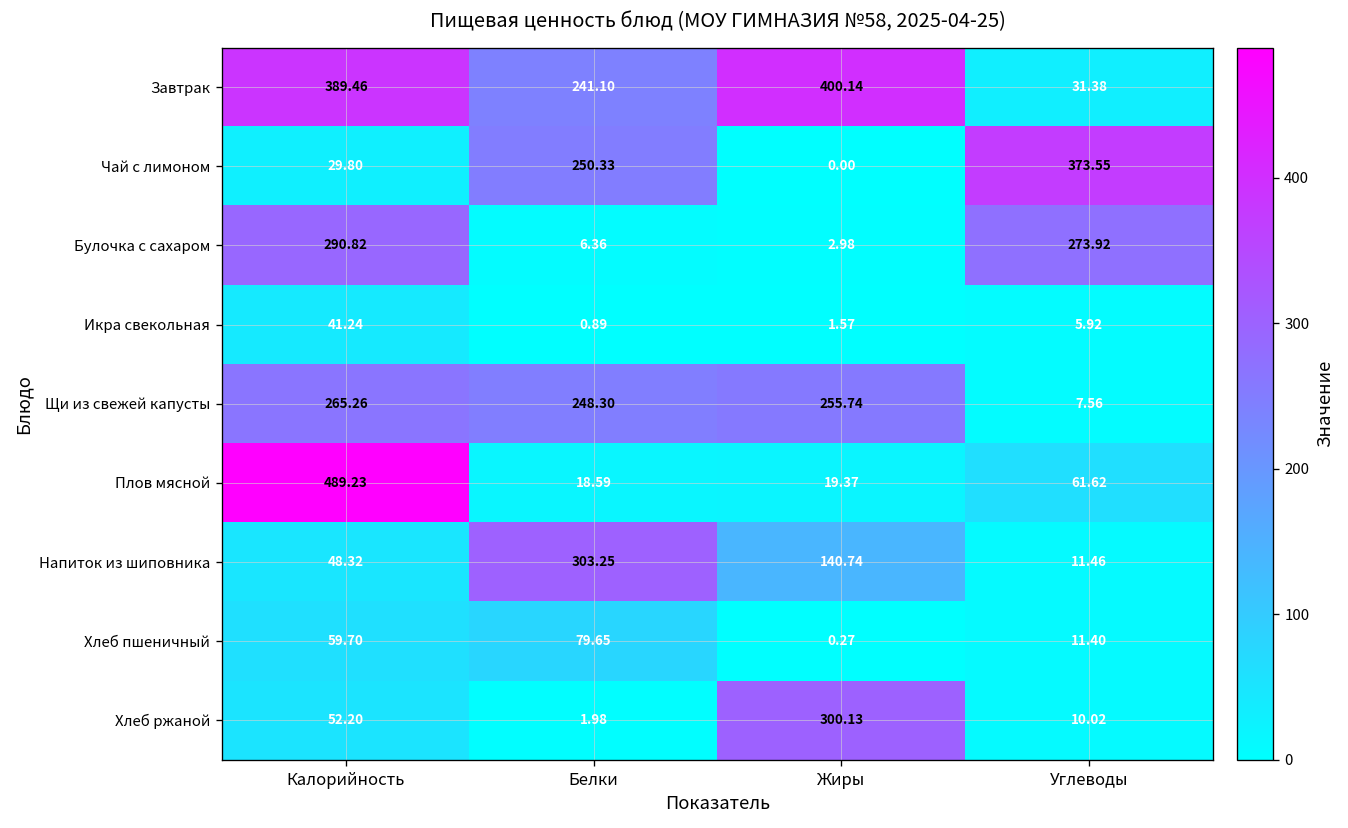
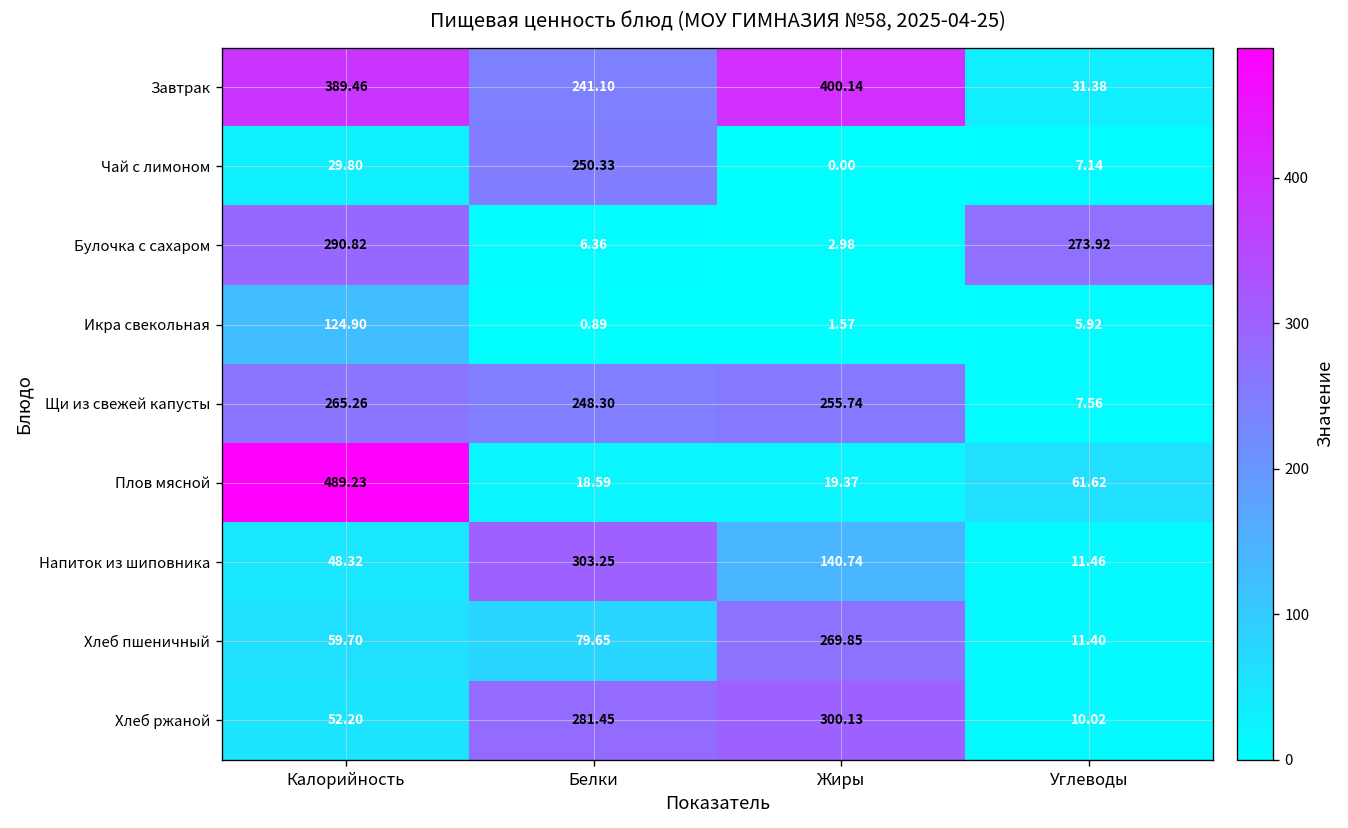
  {
    "Завтрак": {
      "Калорийность": 389.46,
      "Белки": 241.10,
      "Жиры": 400.14,
      "Углеводы": 31.38
    },
    "Чай с лимоном": {
      "Калорийность": 29.80,
      "Белки": 250.33,
      "Жиры": 0.00,
-     "Углеводы": 373.55
+     "Углеводы": 7.14
    },
    "Булочка с сахаром": {
      "Калорийность": 290.82,
      "Белки": 6.36,
      "Жиры": 2.98,
      "Углеводы": 273.92
    },
    "Икра свекольная": {
-     "Калорийность": 41.24,
+     "Калорийность": 124.90,
      "Белки": 0.89,
      "Жиры": 1.57,
      "Углеводы": 5.92
    },
    "Щи из свежей капусты": {
      "Калорийность": 265.26,
      "Белки": 248.30,
      "Жиры": 255.74,
      "Углеводы": 7.56
    },
    "Плов мясной": {
      "Калорийность": 489.23,
      "Белки": 18.59,
      "Жиры": 19.37,
      "Углеводы": 61.62
    },
    "Напиток из шиповника": {
      "Калорийность": 48.32,
      "Белки": 303.25,
      "Жиры": 140.74,
      "Углеводы": 11.46
    },
    "Хлеб пшеничный": {
      "Калорийность": 59.70,
      "Белки": 79.65,
-     "Жиры": 0.27,
+     "Жиры": 269.85,
      "Углеводы": 11.40
    },
    "Хлеб ржаной": {
      "Калорийность": 52.20,
-     "Белки": 1.98,
+     "Белки": 281.45,
      "Жиры": 300.13,
      "Углеводы": 10.02
    }
  }
